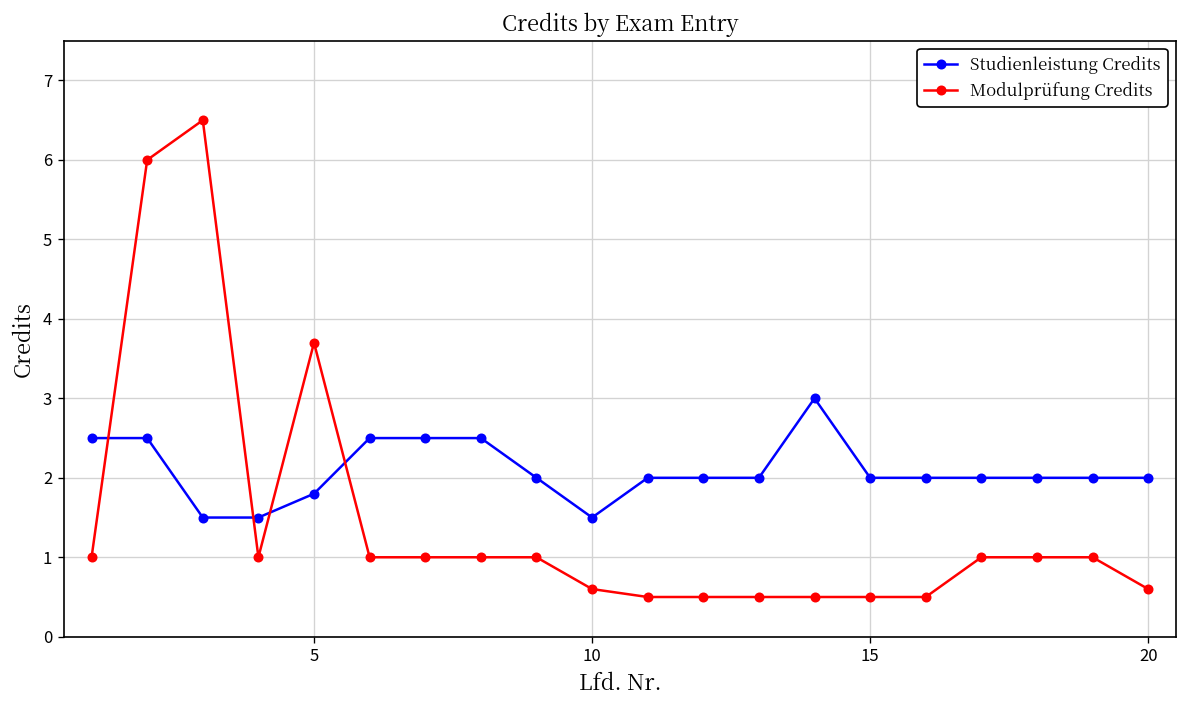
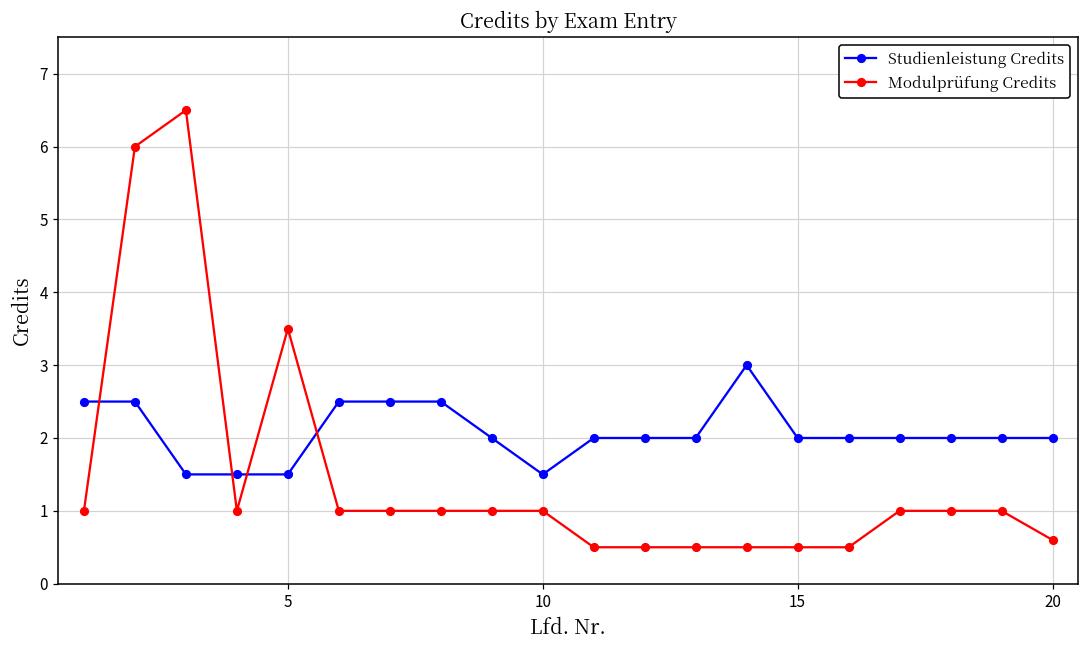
  {
    "Studienleistung Credits": {
-     "5": 1.8,
+     "5": 1.5,
      "10": 1.5,
      "15": 2.0,
      "20": 2.0
    },
    "Modulprüfung Credits": {
-     "5": 3.7,
-     "10": 0.6,
+     "5": 3.5,
+     "10": 1.0,
      "15": 0.5,
      "20": 0.6
    }
  }
